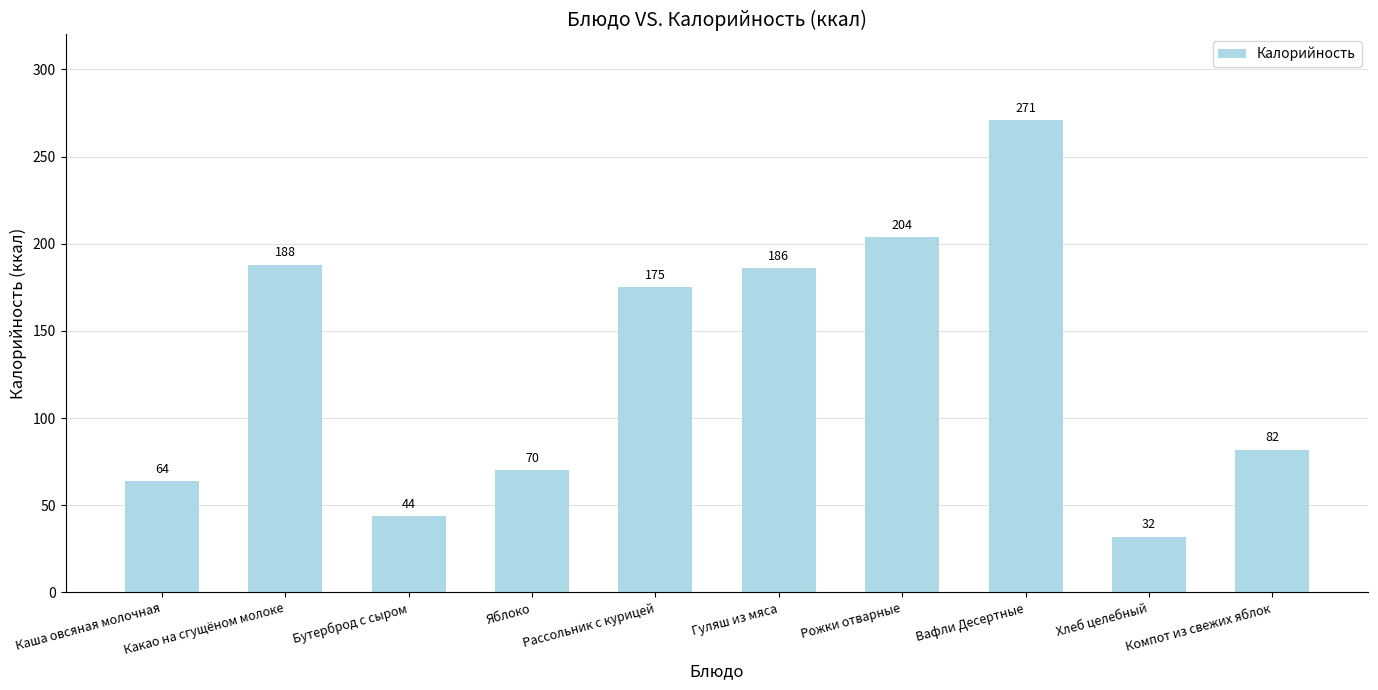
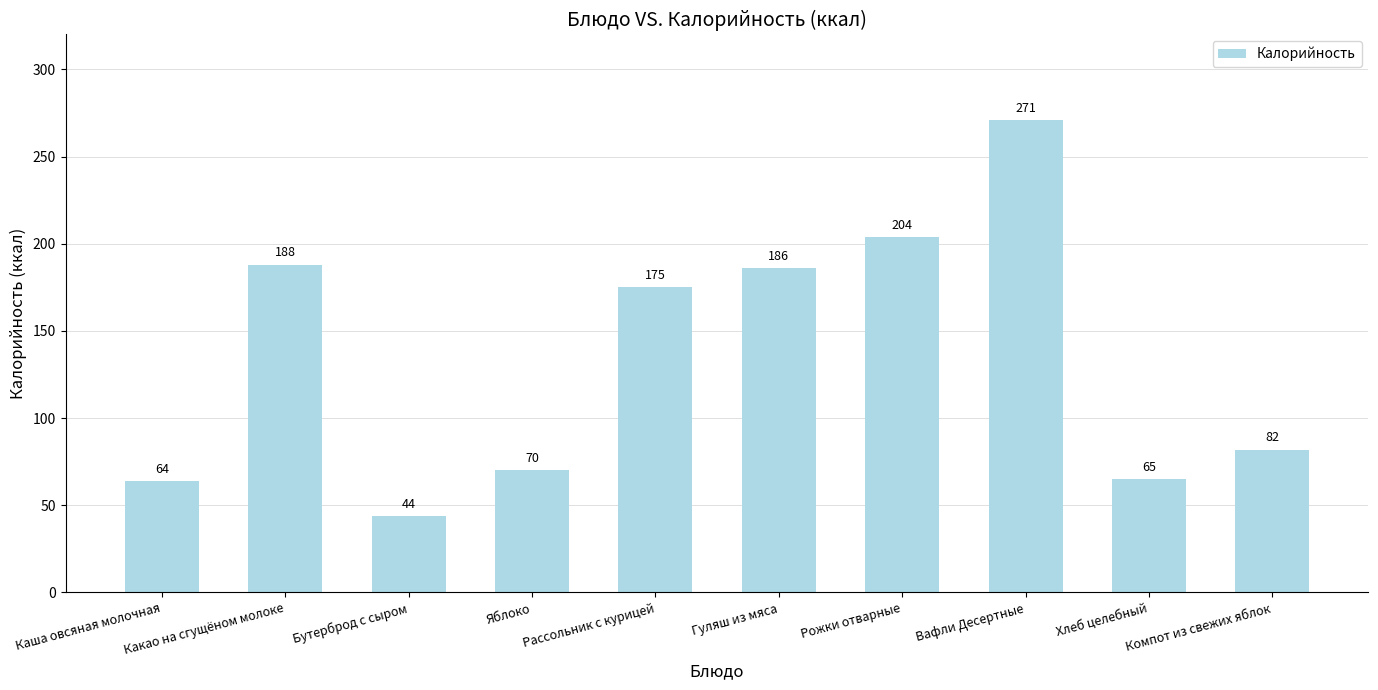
  {
    "Каша овсяная молочная": 64,
    "Какао на сгущёном молоке": 188,
    "Бутерброд с сыром": 44,
    "Яблоко": 70,
    "Рассольник с курицей": 175,
    "Гуляш из мяса": 186,
    "Рожки отварные": 204,
    "Вафли Десертные": 271,
-   "Хлеб целебный": 32,
+   "Хлеб целебный": 65,
    "Компот из свежих яблок": 82
  }
